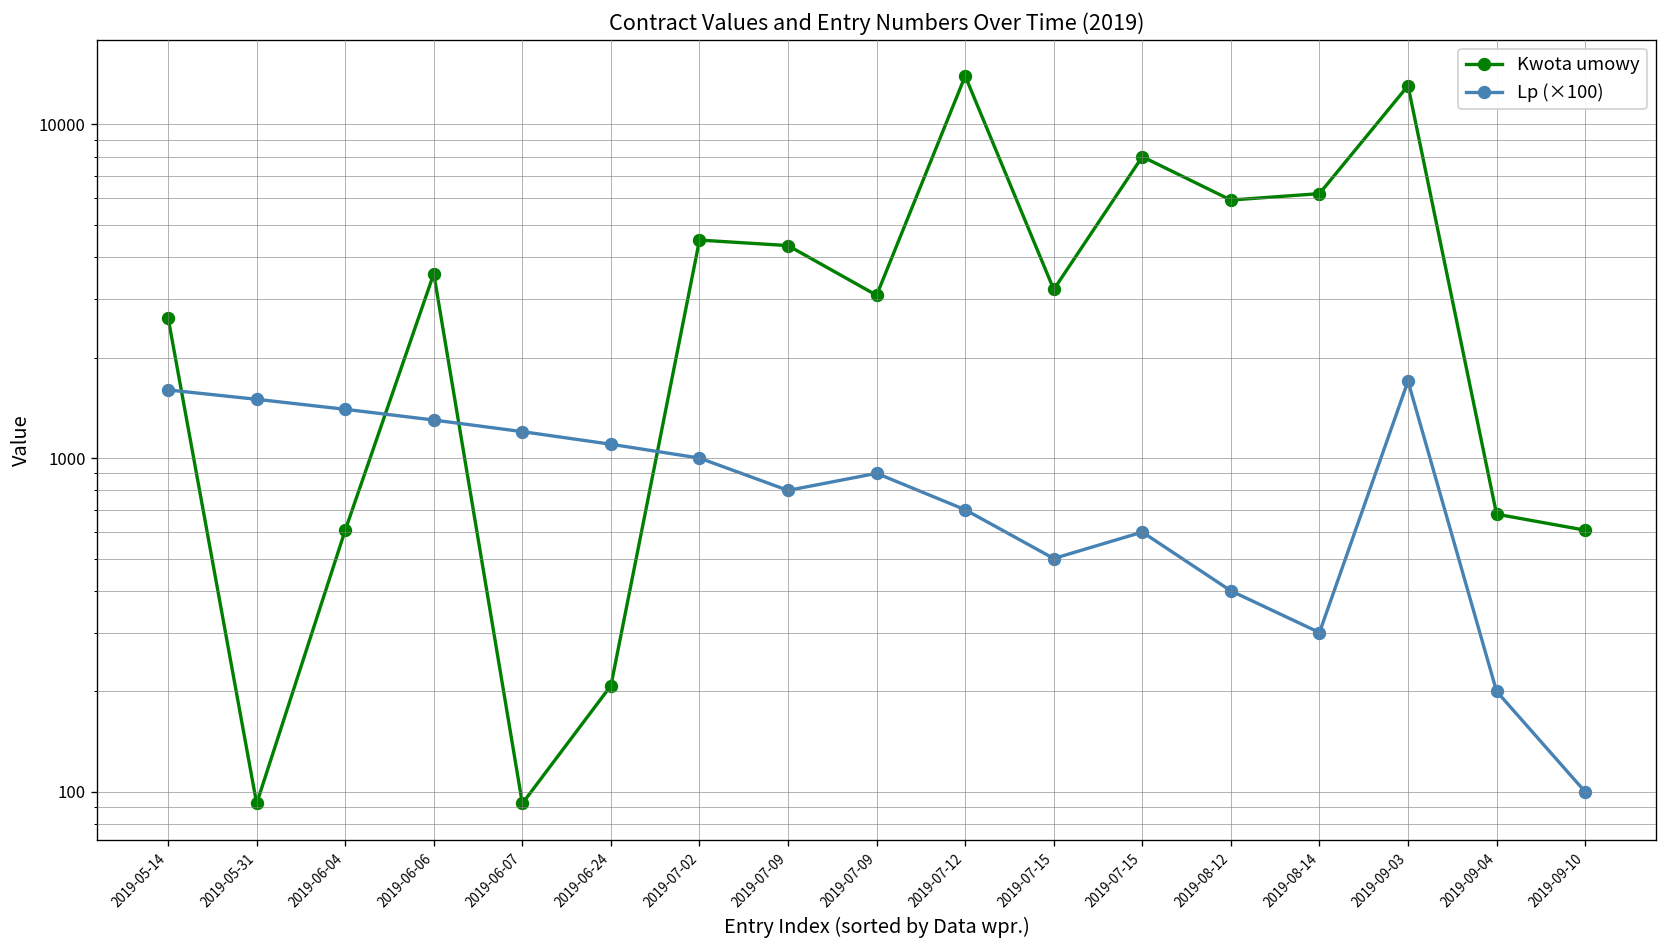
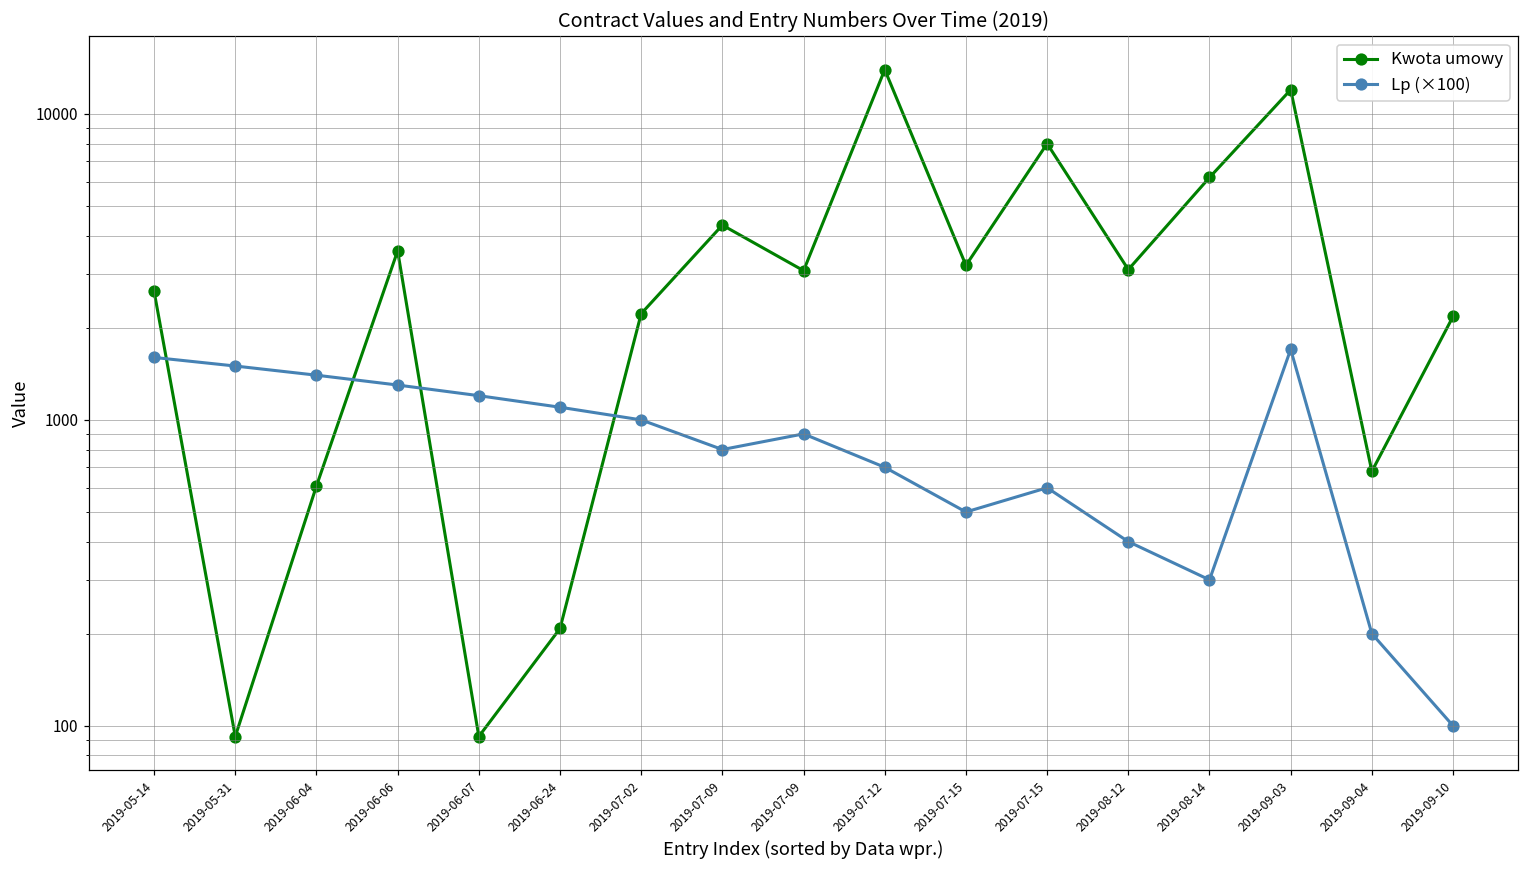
  {
    "Kwota umowy": {
      "2019-05-14": 2600,
      "2019-05-31": 92,
      "2019-06-04": 610,
      "2019-06-06": 3600,
      "2019-06-07": 92,
      "2019-06-24": 210,
-     "2019-07-02": 4500,
+     "2019-07-02": 2200,
      "2019-07-12": 14000,
-     "2019-08-12": 5900,
+     "2019-08-12": 3100,
      "2019-08-14": 6200,
-     "2019-09-03": 13000,
+     "2019-09-03": 12000,
      "2019-09-04": 680,
-     "2019-09-10": 610
+     "2019-09-10": 2200
    },
    "Lp (×100)": {
      "2019-05-14": 1600,
      "2019-05-31": 1500,
      "2019-06-04": 1400,
      "2019-06-06": 1300,
      "2019-06-07": 1200,
      "2019-06-24": 1100,
      "2019-07-02": 1000,
      "2019-07-12": 700,
      "2019-08-12": 400,
      "2019-08-14": 300,
      "2019-09-03": 1700,
      "2019-09-04": 200,
      "2019-09-10": 100
    }
  }
